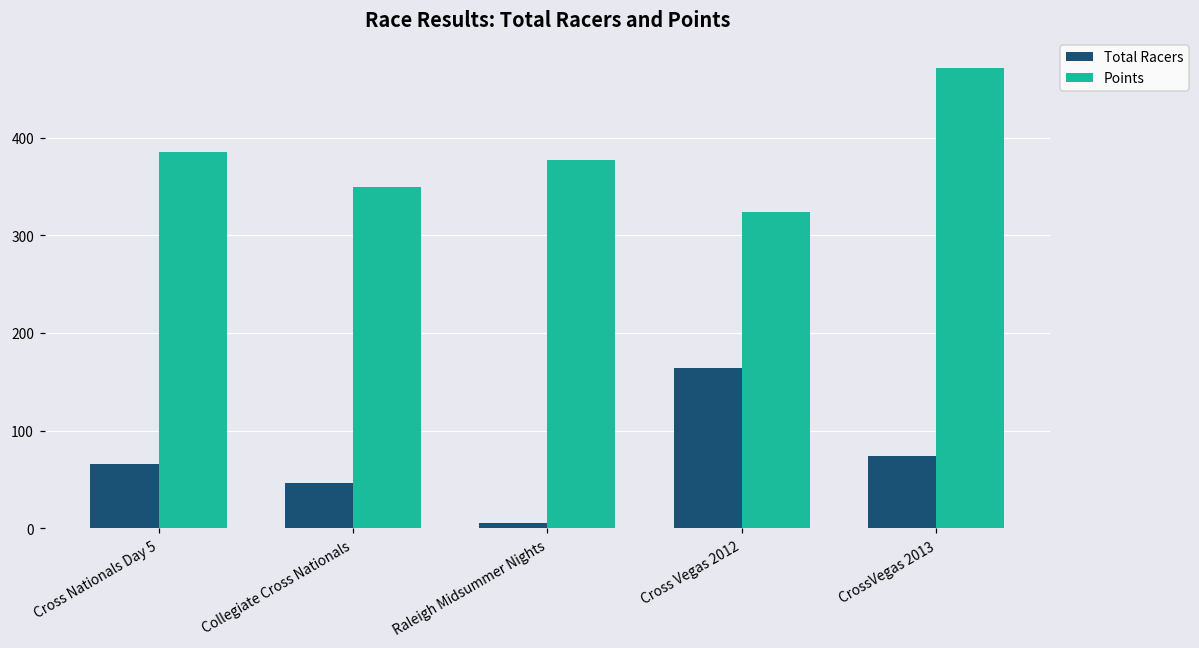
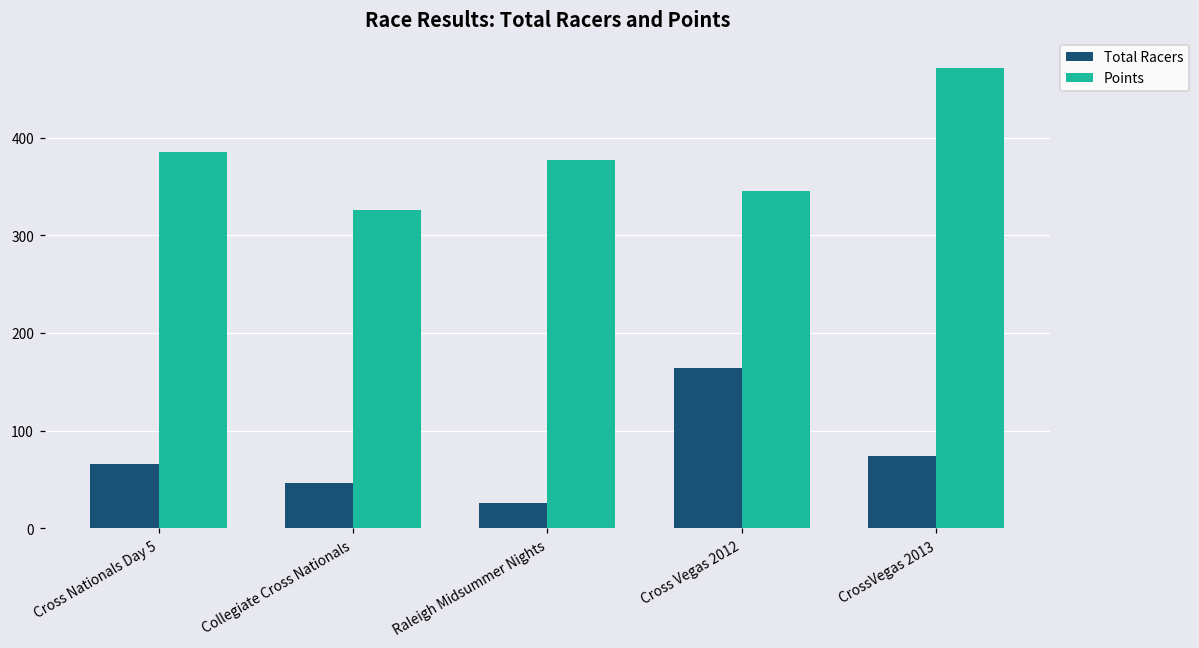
  {
    "Total Racers": {
      "Cross Nationals Day 5": 70,
      "Collegiate Cross Nationals": 50,
-     "Raleigh Midsummer Nights": 10,
+     "Raleigh Midsummer Nights": 30,
      "Cross Vegas 2012": 160,
      "CrossVegas 2013": 70
    },
    "Points": {
      "Cross Nationals Day 5": 390,
-     "Collegiate Cross Nationals": 350,
+     "Collegiate Cross Nationals": 330,
      "Raleigh Midsummer Nights": 380,
-     "Cross Vegas 2012": 320,
+     "Cross Vegas 2012": 350,
      "CrossVegas 2013": 470
    }
  }
